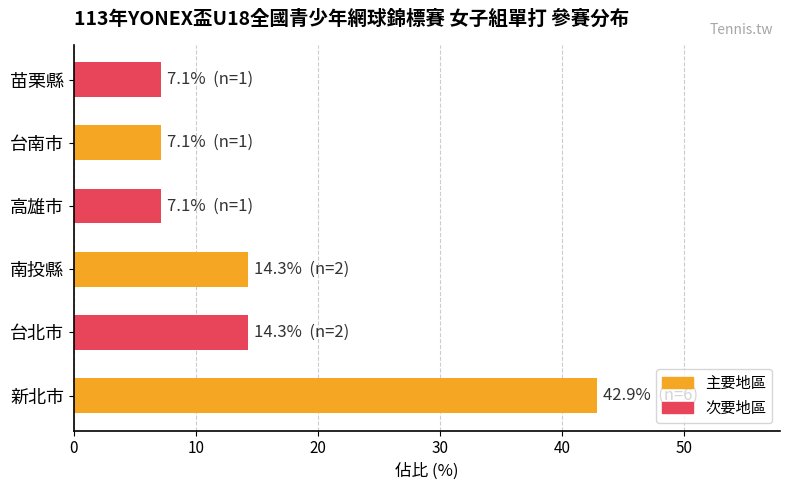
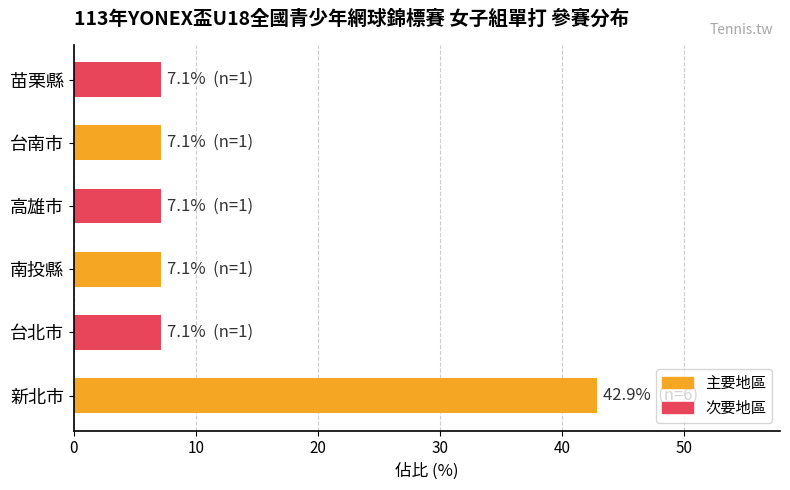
  {
    "苗栗縣": "7.1%",
    "台南市": "7.1%",
    "高雄市": "7.1%",
-   "南投縣": "14.3% (n=2)",
-   "台北市": "14.3% (n=2)"
+   "南投縣": "7.1% (n=1)",
+   "台北市": "7.1% (n=1)"
  }
